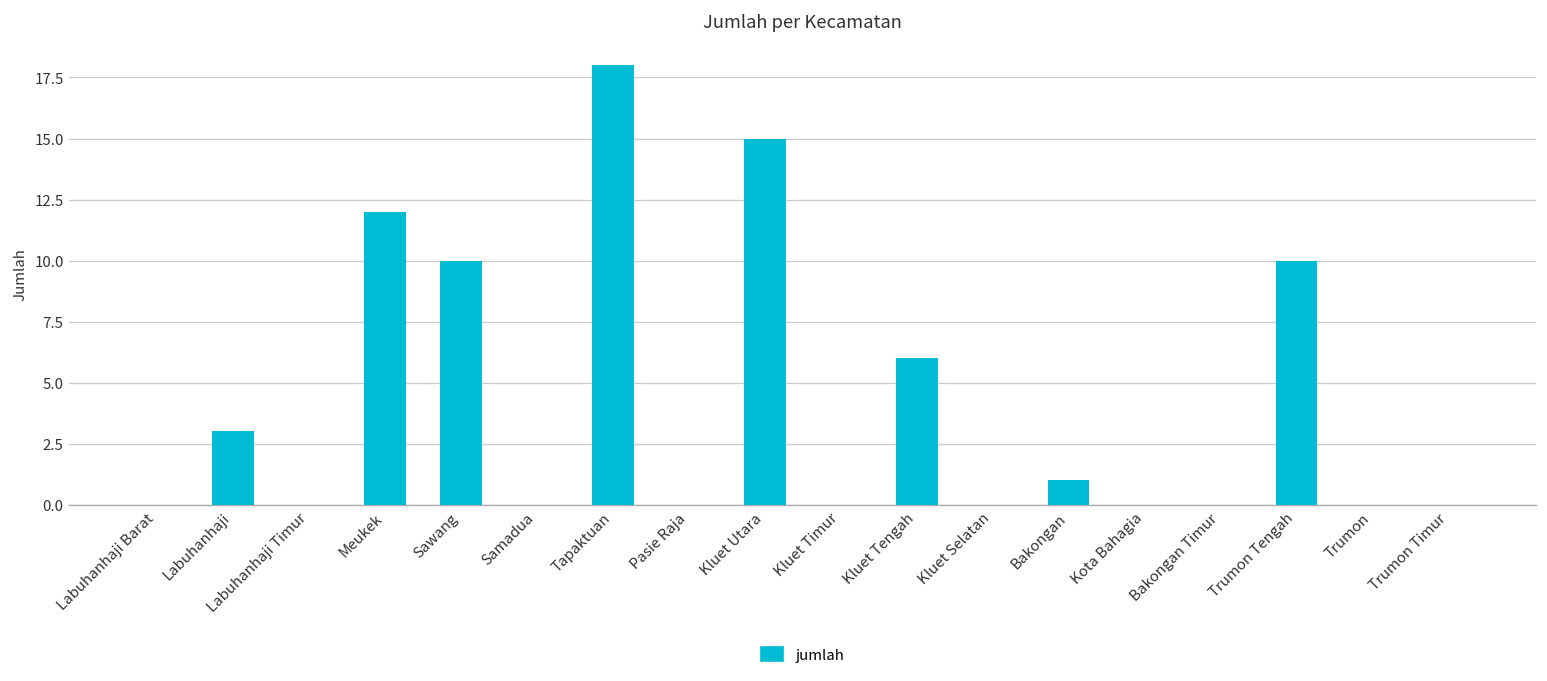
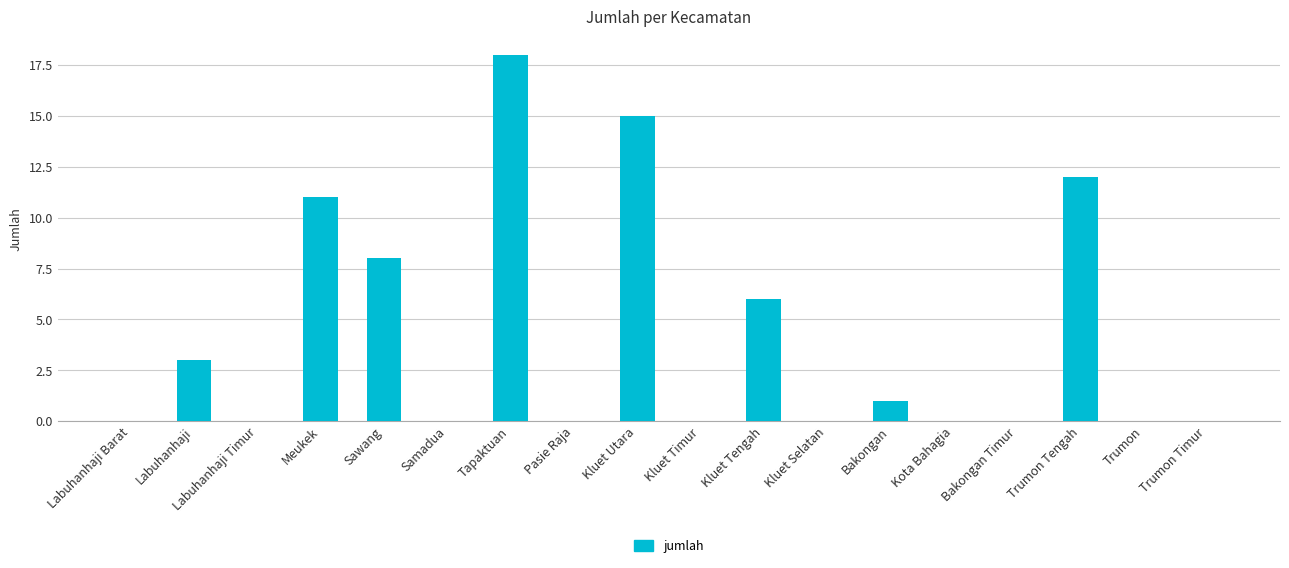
  {
    "Labuhanhaji Barat": 0,
    "Labuhanhaji": 3,
    "Labuhanhaji Timur": 0,
-   "Meukek": 12,
-   "Sawang": 10,
+   "Meukek": 11,
+   "Sawang": 8,
    "Samadua": 0,
    "Tapaktuan": 18,
    "Pasie Raja": 0,
    "Kluet Utara": 15,
    "Kluet Timur": 0,
    "Kluet Tengah": 6,
    "Kluet Selatan": 0,
    "Bakongan": 1,
    "Kota Bahagia": 0,
    "Bakongan Timur": 0,
-   "Trumon Tengah": 10,
+   "Trumon Tengah": 12,
    "Trumon": 0,
    "Trumon Timur": 0
  }
